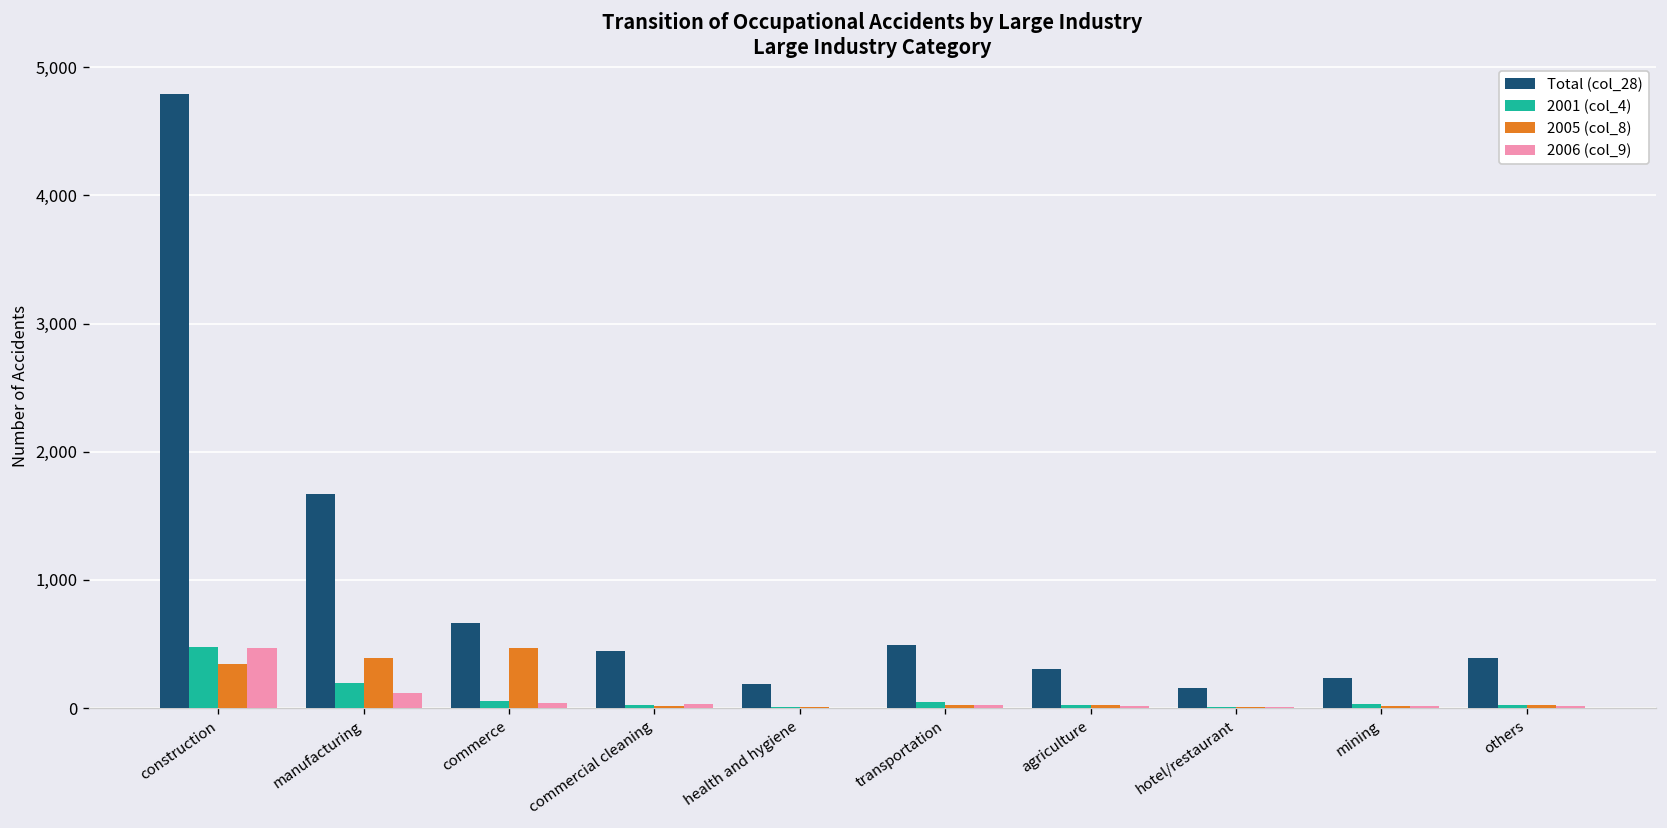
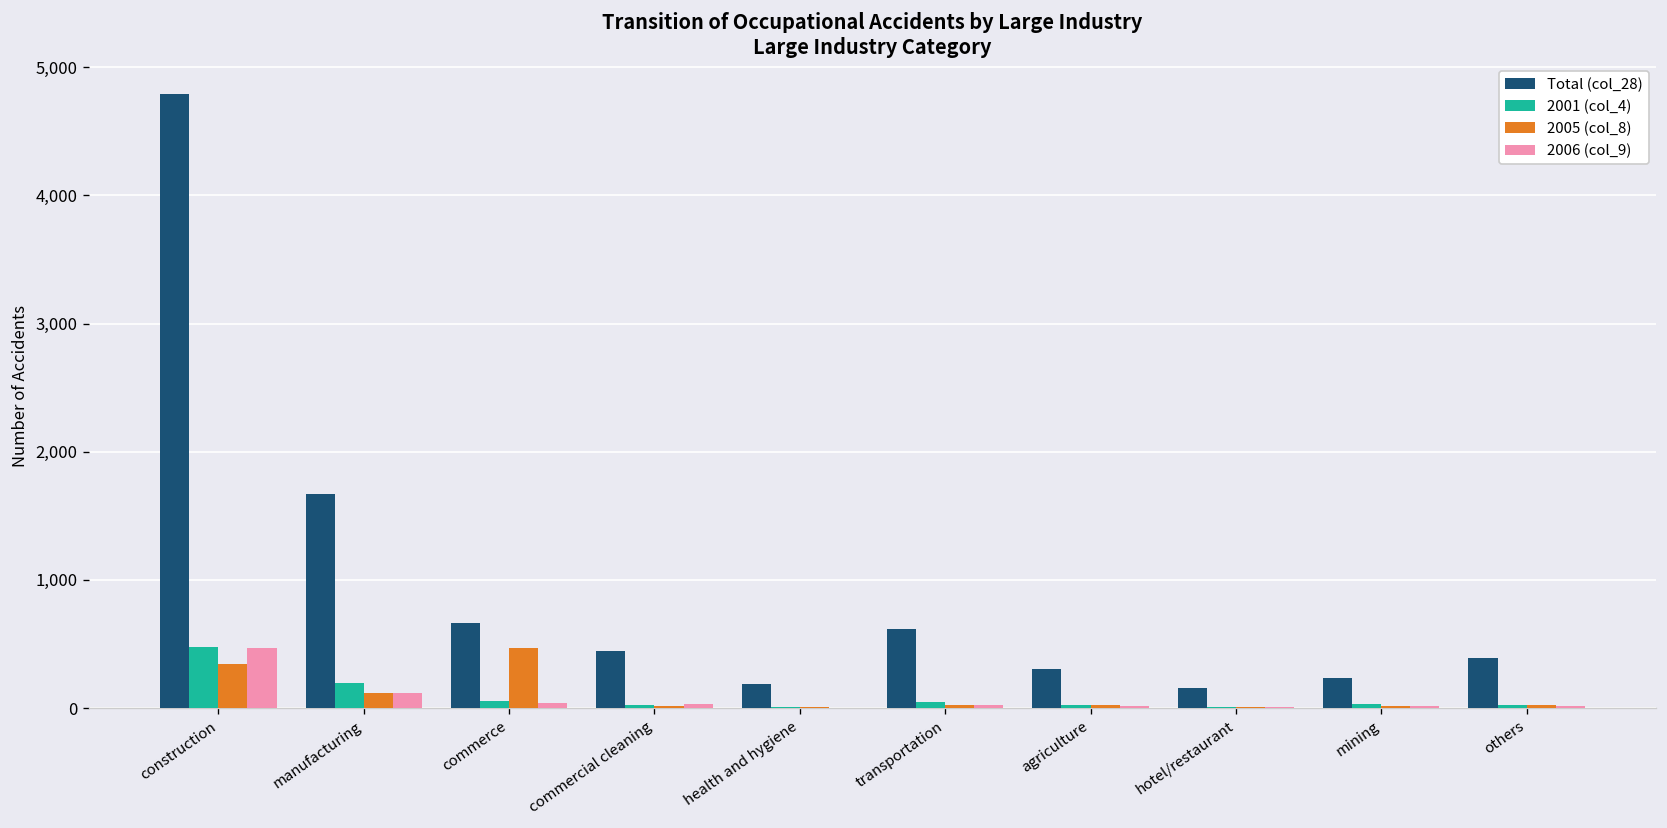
  {
    "Total (col_28)": {
      "construction": "4,790",
      "manufacturing": "1,670",
      "commerce": "670",
      "commercial cleaning": "450",
      "health and hygiene": "190",
-     "transportation": "490",
+     "transportation": "620",
      "agriculture": "310",
      "hotel/restaurant": "160",
      "mining": "230",
      "others": "390"
    },
    "2001 (col_4)": {
      "construction": "480",
      "manufacturing": "200",
      "commerce": "50",
      "commercial cleaning": "30",
      "transportation": "50",
      "agriculture": "30",
      "mining": "30",
      "others": "30"
    },
    "2005 (col_8)": {
      "construction": "340",
-     "manufacturing": "390",
+     "manufacturing": "120",
      "commerce": "470",
      "transportation": "30",
      "others": "30"
    },
    "2006 (col_9)": {
      "construction": "470",
      "manufacturing": "120",
      "commerce": "40",
      "commercial cleaning": "30"
    }
  }
